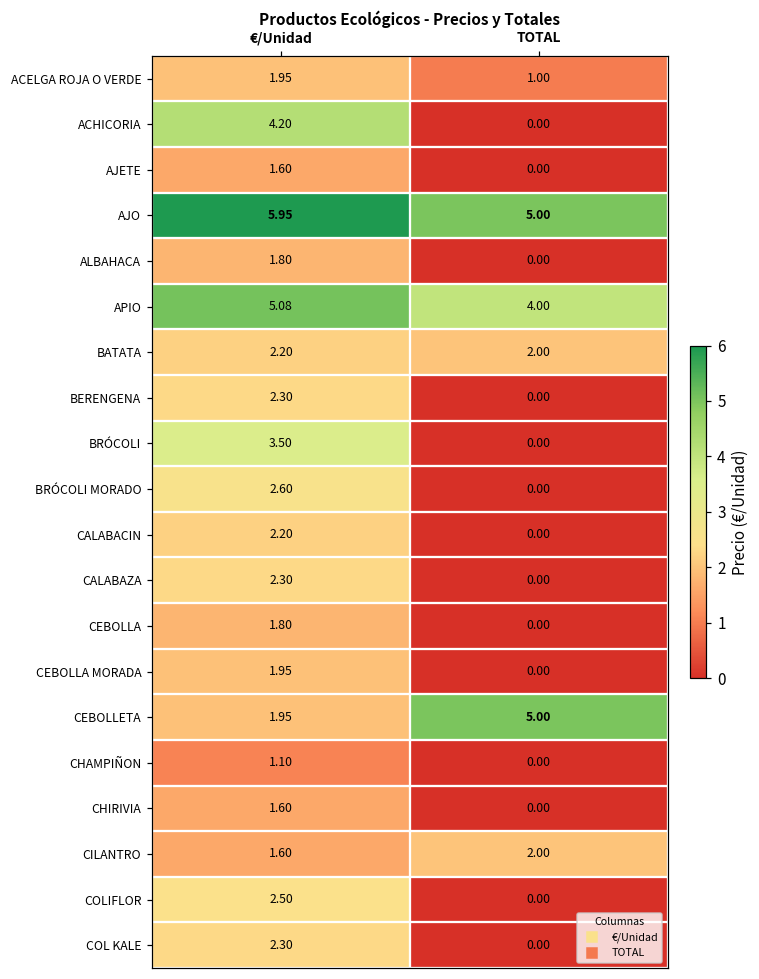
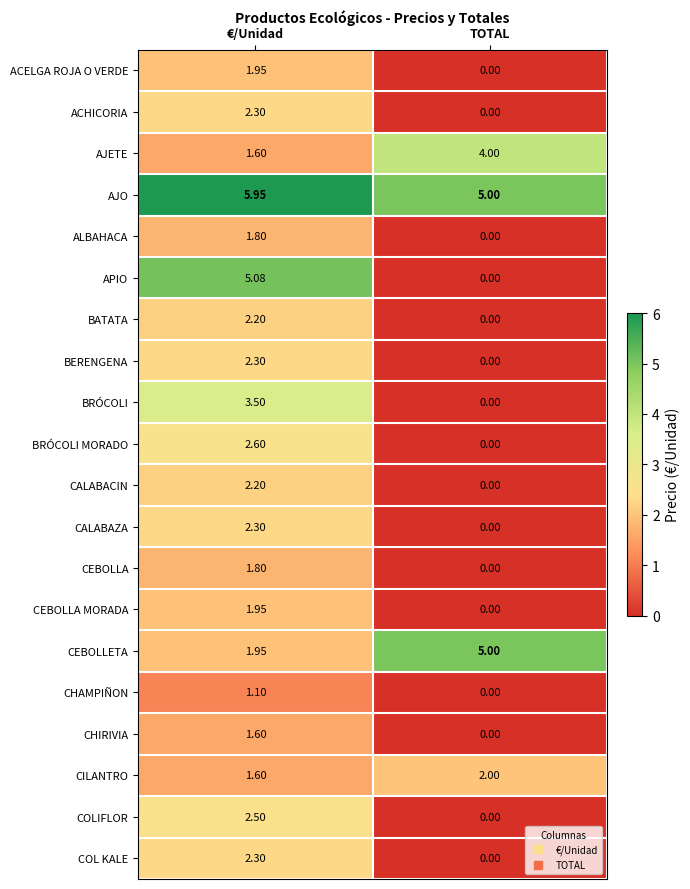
  {
    "ACELGA ROJA O VERDE": {
      "€/Unidad": 1.95,
-     "TOTAL": 1.00
+     "TOTAL": 0.00
    },
    "ACHICORIA": {
-     "€/Unidad": 4.20,
+     "€/Unidad": 2.30,
      "TOTAL": 0.00
    },
    "AJETE": {
      "€/Unidad": 1.60,
-     "TOTAL": 0.00
+     "TOTAL": 4.00
    },
    "AJO": {
      "€/Unidad": 5.95,
      "TOTAL": 5.00
    },
    "ALBAHACA": {
      "€/Unidad": 1.80,
      "TOTAL": 0.00
    },
    "APIO": {
      "€/Unidad": 5.08,
-     "TOTAL": 4.00
+     "TOTAL": 0.00
    },
    "BATATA": {
      "€/Unidad": 2.20,
-     "TOTAL": 2.00
+     "TOTAL": 0.00
    },
    "BERENGENA": {
      "€/Unidad": 2.30,
      "TOTAL": 0.00
    },
    "BRÓCOLI": {
      "€/Unidad": 3.50,
      "TOTAL": 0.00
    },
    "BRÓCOLI MORADO": {
      "€/Unidad": 2.60,
      "TOTAL": 0.00
    },
    "CALABACIN": {
      "€/Unidad": 2.20,
      "TOTAL": 0.00
    },
    "CALABAZA": {
      "€/Unidad": 2.30,
      "TOTAL": 0.00
    },
    "CEBOLLA": {
      "€/Unidad": 1.80,
      "TOTAL": 0.00
    },
    "CEBOLLA MORADA": {
      "€/Unidad": 1.95,
      "TOTAL": 0.00
    },
    "CEBOLLETA": {
      "€/Unidad": 1.95,
      "TOTAL": 5.00
    },
    "CHAMPIÑON": {
      "€/Unidad": 1.10,
      "TOTAL": 0.00
    },
    "CHIRIVIA": {
      "€/Unidad": 1.60,
      "TOTAL": 0.00
    },
    "CILANTRO": {
      "€/Unidad": 1.60,
      "TOTAL": 2.00
    },
    "COLIFLOR": {
      "€/Unidad": 2.50,
      "TOTAL": 0.00
    },
    "COL KALE": {
      "€/Unidad": 2.30,
      "TOTAL": 0.00
    }
  }
